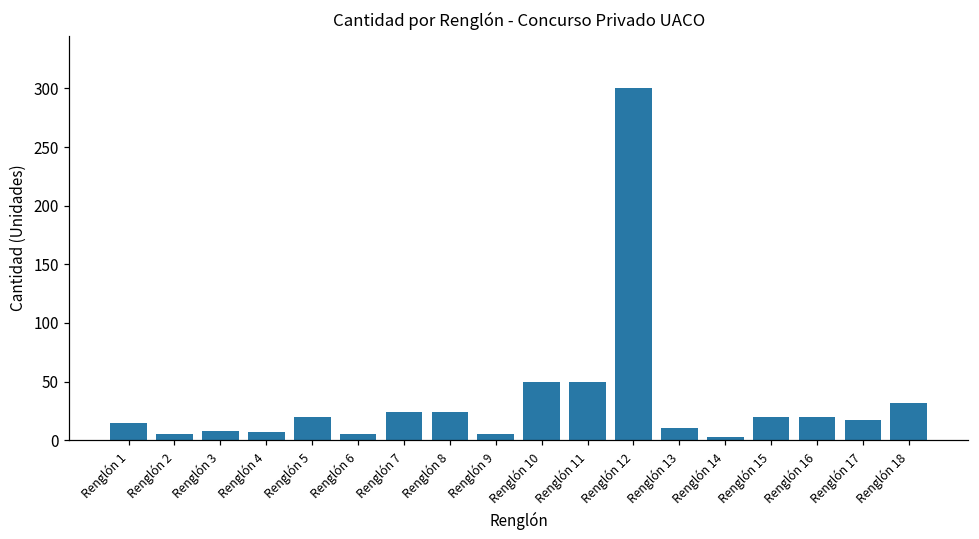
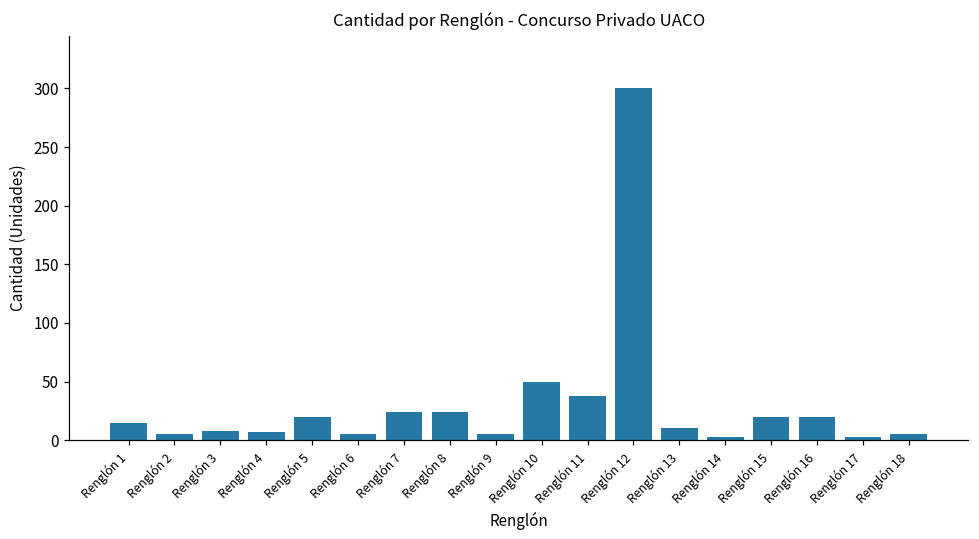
  {
    "Renglón 1": 15,
    "Renglón 2": 5,
    "Renglón 3": 8,
    "Renglón 4": 7,
    "Renglón 5": 20,
    "Renglón 6": 5,
    "Renglón 7": 24,
    "Renglón 8": 24,
    "Renglón 9": 5,
    "Renglón 10": 50,
-   "Renglón 11": 50,
+   "Renglón 11": 38,
    "Renglón 12": 300,
    "Renglón 13": 10,
    "Renglón 14": 3,
    "Renglón 15": 20,
    "Renglón 16": 20,
-   "Renglón 17": 17,
-   "Renglón 18": 32
+   "Renglón 17": 3,
+   "Renglón 18": 5
  }
